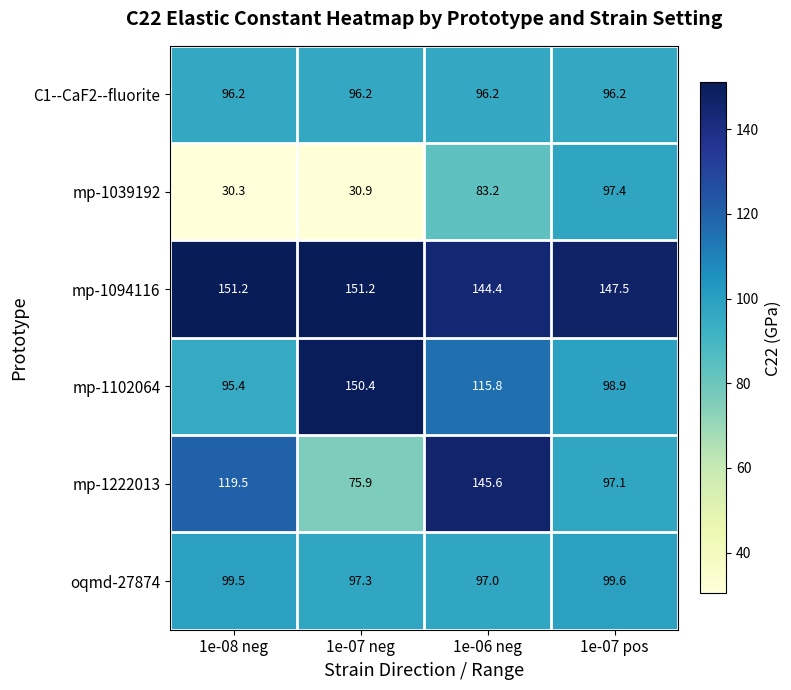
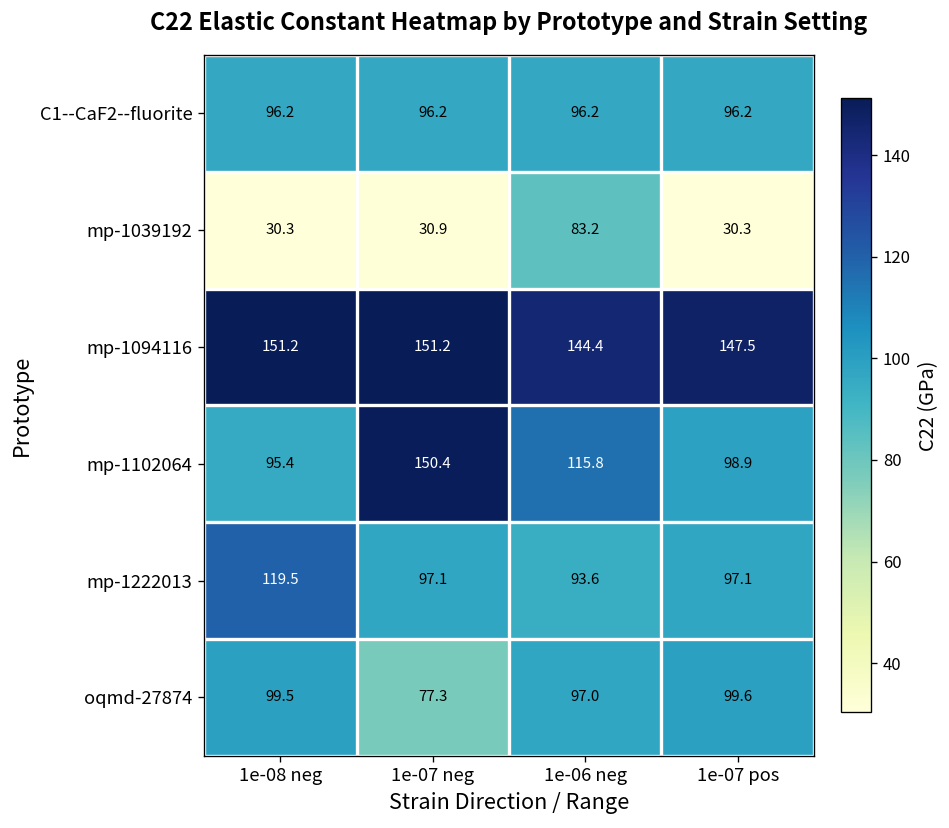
  {
    "C1--CaF2--fluorite": {
      "1e-08 neg": 96.2,
      "1e-07 neg": 96.2,
      "1e-06 neg": 96.2,
      "1e-07 pos": 96.2
    },
    "mp-1039192": {
      "1e-08 neg": 30.3,
      "1e-07 neg": 30.9,
      "1e-06 neg": 83.2,
-     "1e-07 pos": 97.4
+     "1e-07 pos": 30.3
    },
    "mp-1094116": {
      "1e-08 neg": 151.2,
      "1e-07 neg": 151.2,
      "1e-06 neg": 144.4,
      "1e-07 pos": 147.5
    },
    "mp-1102064": {
      "1e-08 neg": 95.4,
      "1e-07 neg": 150.4,
      "1e-06 neg": 115.8,
      "1e-07 pos": 98.9
    },
    "mp-1222013": {
      "1e-08 neg": 119.5,
-     "1e-07 neg": 75.9,
-     "1e-06 neg": 145.6,
+     "1e-07 neg": 97.1,
+     "1e-06 neg": 93.6,
      "1e-07 pos": 97.1
    },
    "oqmd-27874": {
      "1e-08 neg": 99.5,
-     "1e-07 neg": 97.3,
+     "1e-07 neg": 77.3,
      "1e-06 neg": 97.0,
      "1e-07 pos": 99.6
    }
  }
